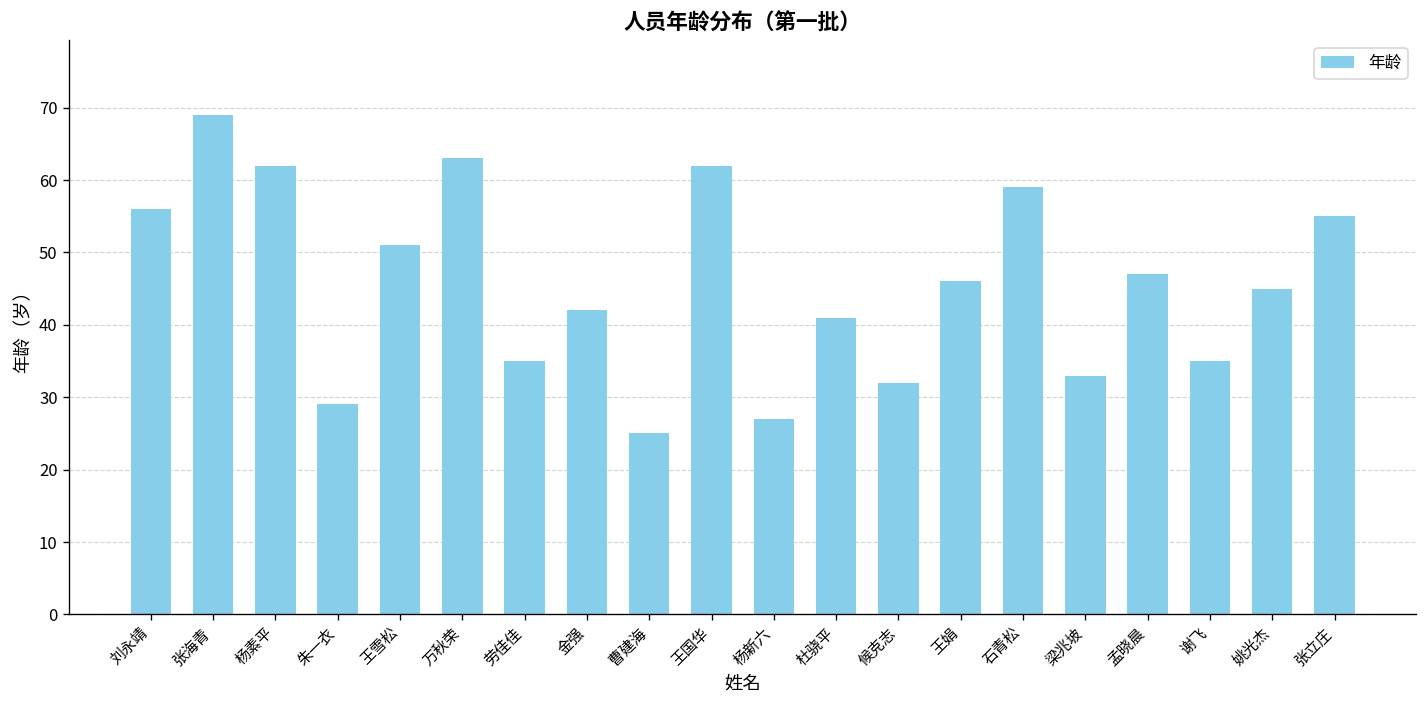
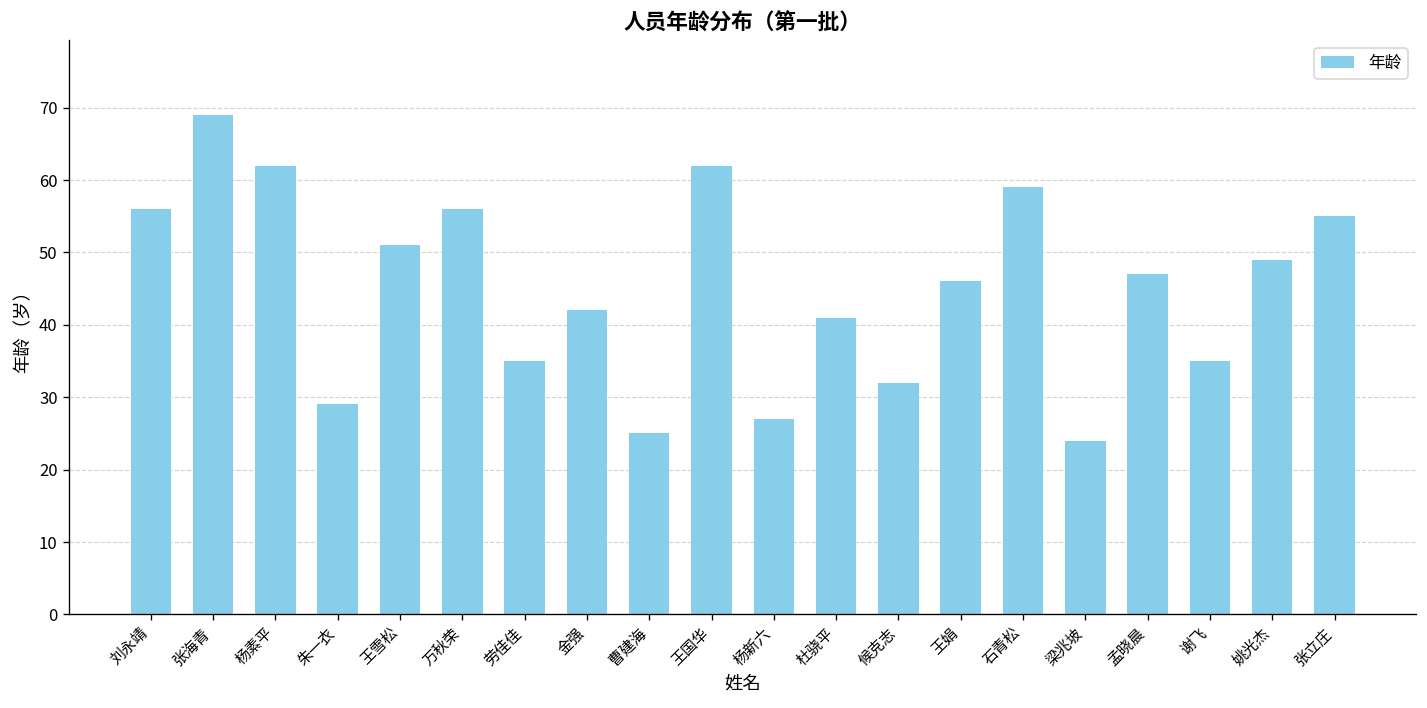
  {
    "刘永靖": 56,
    "张海青": 69,
    "杨素平": 62,
    "朱一衣": 29,
    "王雪松": 51,
-   "万秋荣": 63,
+   "万秋荣": 56,
    "劳佳佳": 35,
    "金强": 42,
    "曹建海": 25,
    "王国华": 62,
    "杨新六": 27,
    "杜骁平": 41,
    "候克志": 32,
    "王娟": 46,
    "石青松": 59,
-   "梁兆坡": 33,
+   "梁兆坡": 24,
    "孟晓晨": 47,
    "谢飞": 35,
-   "姚光杰": 45,
+   "姚光杰": 49,
    "张立庄": 55
  }
